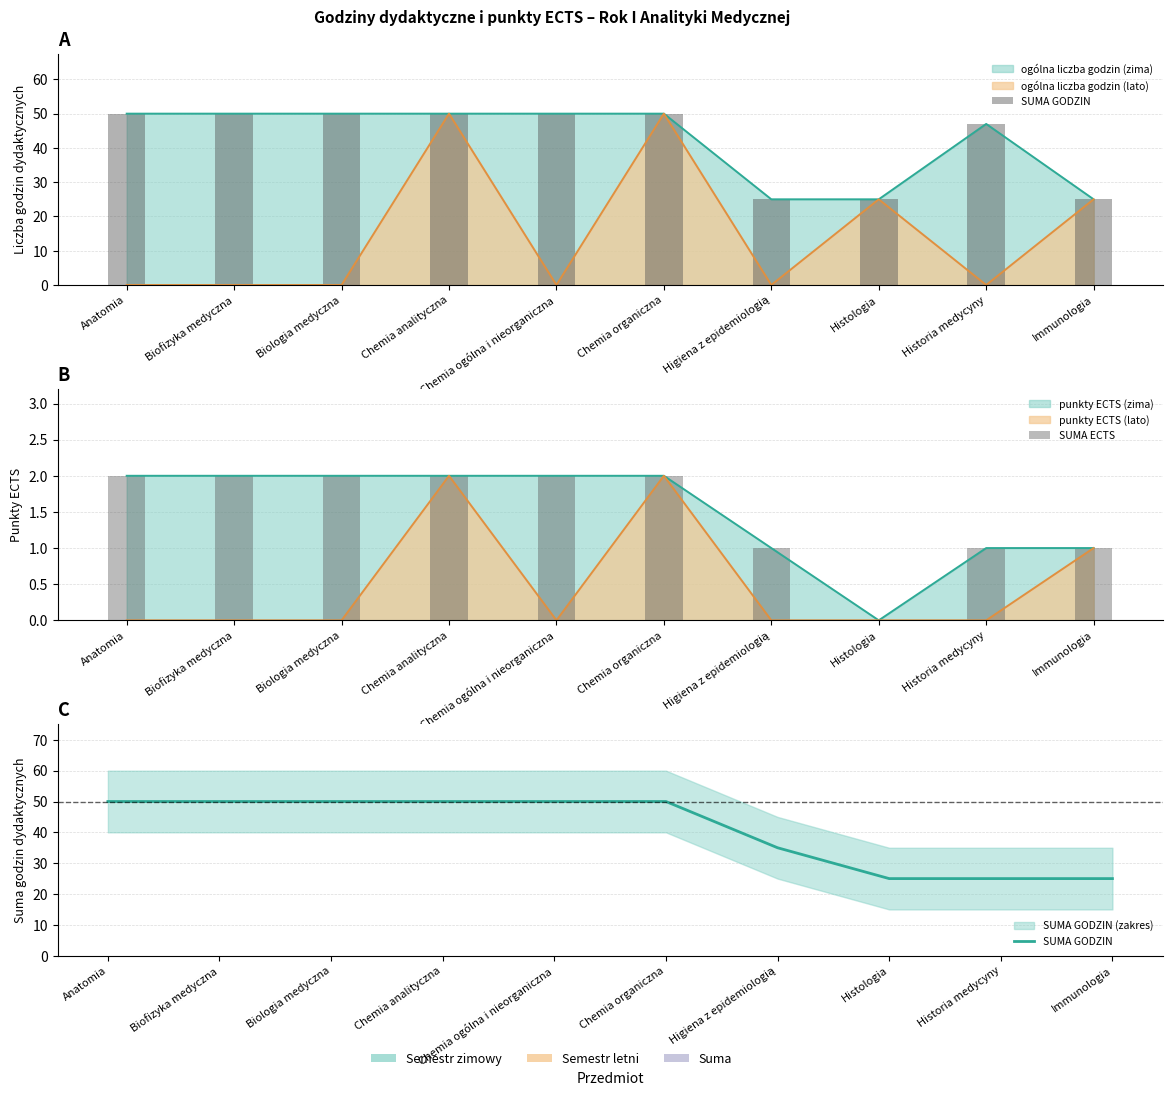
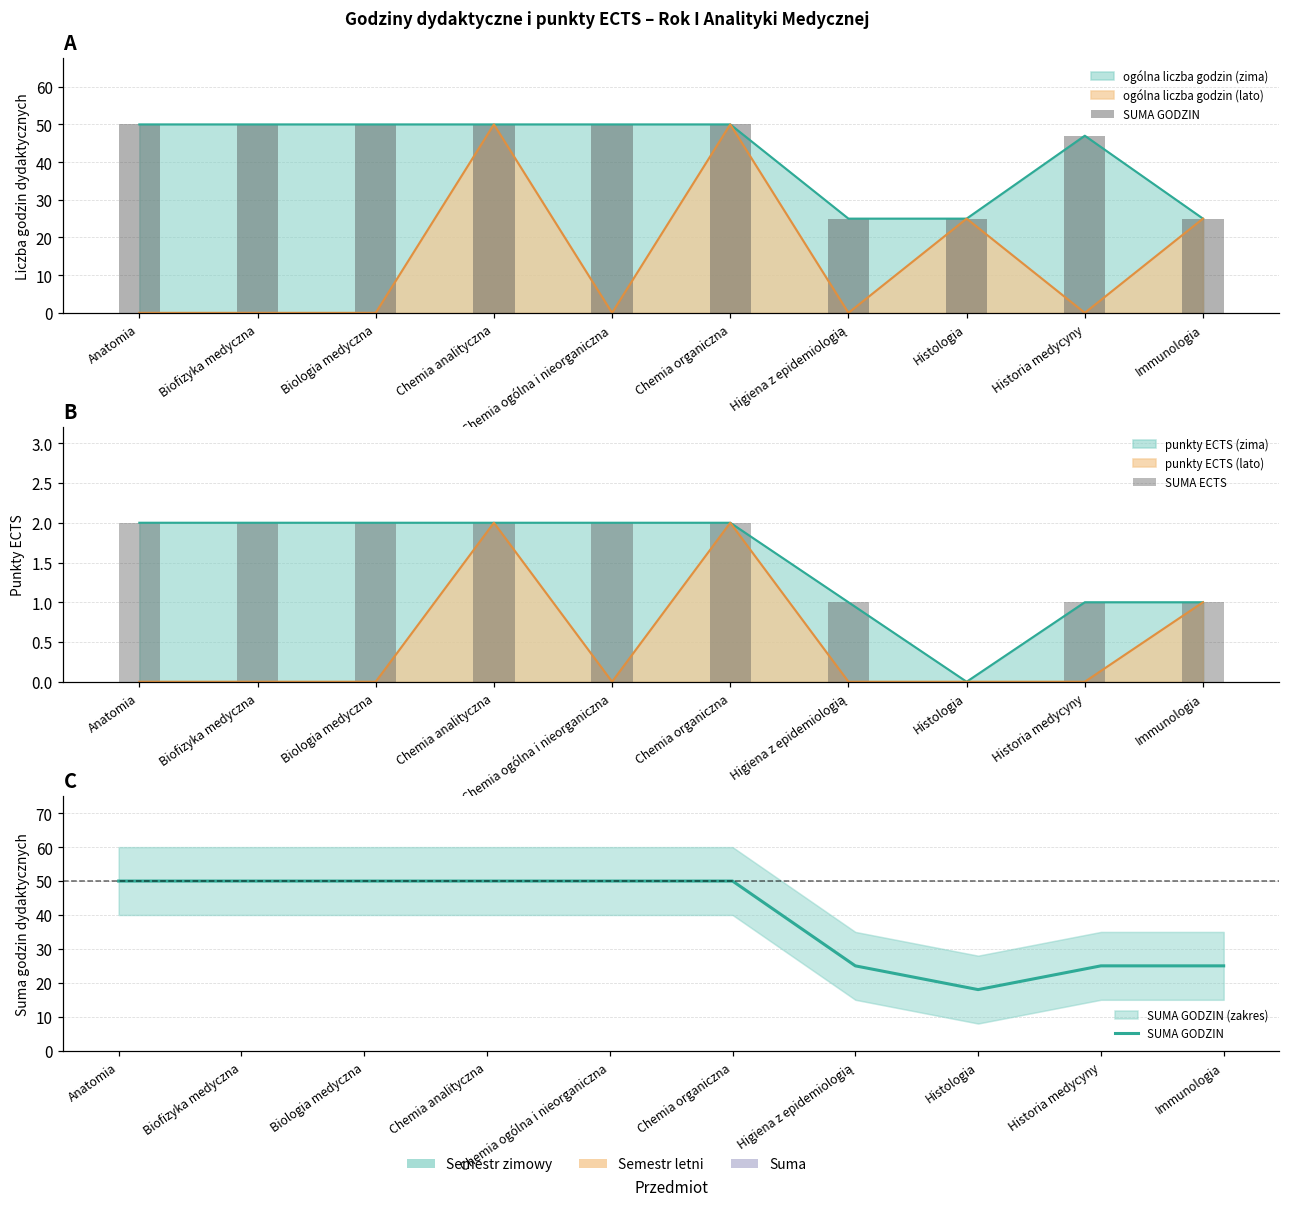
  {
    "A": {
      "ogólna liczba godzin (zima)": {
        "Anatomia": 50,
        "Biofizyka medyczna": 50,
        "Biologia medyczna": 50,
        "Chemia analityczna": 50,
        "Chemia ogólna i nieorganiczna": 50,
        "Chemia organiczna": 50,
        "Higiena z epidemiologią": 25,
        "Histologia": 25,
        "Historia medycyny": 47,
        "Immunologia": 25
      },
      "ogólna liczba godzin (lato)": {
        "Anatomia": 0,
        "Biofizyka medyczna": 0,
        "Biologia medyczna": 0,
        "Chemia ogólna i nieorganiczna": 0,
        "Higiena z epidemiologią": 0,
        "Historia medycyny": 0
      }
    },
    "B": {
      "punkty ECTS (zima)": {
        "Anatomia": 2.0,
        "Biofizyka medyczna": 2.0,
        "Biologia medyczna": 2.0,
        "Chemia analityczna": 2.0,
        "Chemia ogólna i nieorganiczna": 2.0,
        "Chemia organiczna": 2.0,
        "Higiena z epidemiologią": 1.0,
        "Histologia": 0.0,
        "Historia medycyny": 1.0,
        "Immunologia": 1.0
      },
      "punkty ECTS (lato)": {
        "Anatomia": 0.0,
        "Biofizyka medyczna": 0.0,
        "Biologia medyczna": 0.0,
        "Chemia ogólna i nieorganiczna": 0.0,
        "Higiena z epidemiologią": 0.0,
        "Historia medycyny": 0.0
      }
    },
    "C": {
      "SUMA GODZIN": {
        "Anatomia": 50,
        "Biofizyka medyczna": 50,
        "Biologia medyczna": 50,
        "Chemia analityczna": 50,
        "Chemia ogólna i nieorganiczna": 50,
        "Chemia organiczna": 50,
-       "Higiena z epidemiologią": 35,
-       "Histologia": 25,
+       "Higiena z epidemiologią": 25,
+       "Histologia": 18,
        "Historia medycyny": 25,
        "Immunologia": 25
      }
    }
  }
